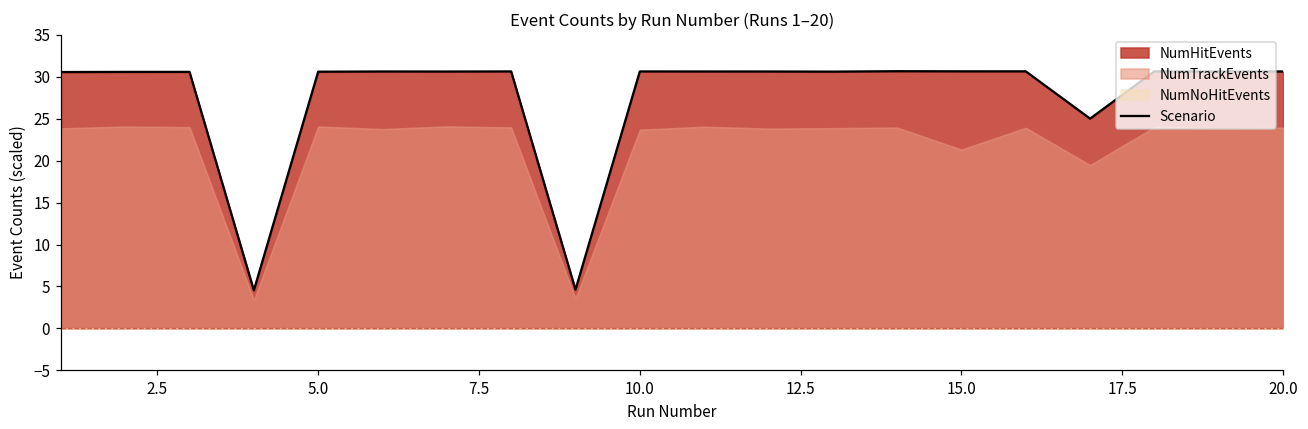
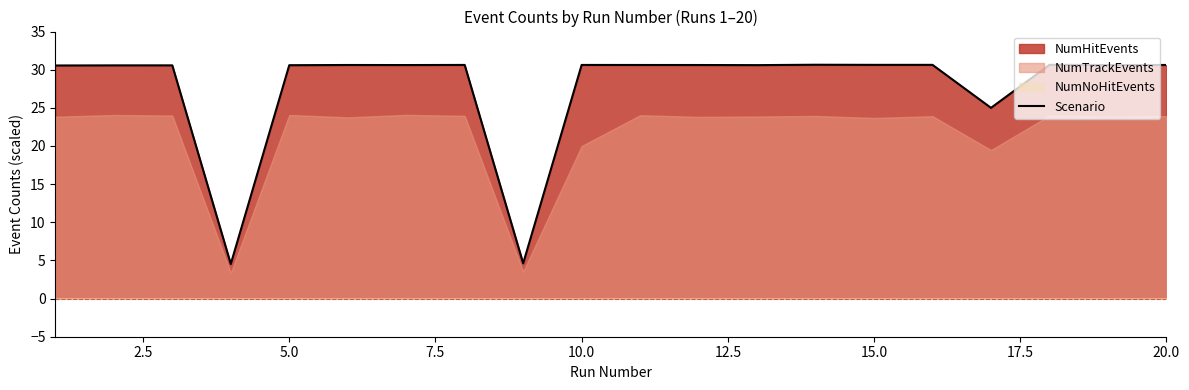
  {
    "NumTrackEvents": {
      "5.0": 24,
-     "10.0": 24,
-     "15.0": 21,
+     "10.0": 20,
+     "15.0": 24,
      "20.0": 24
    }
  }
